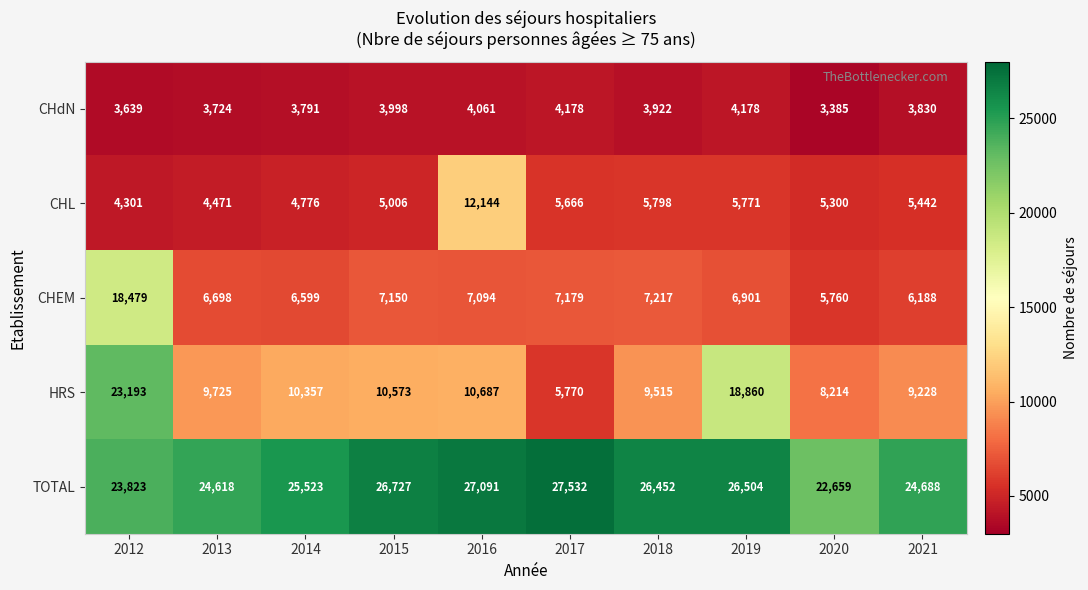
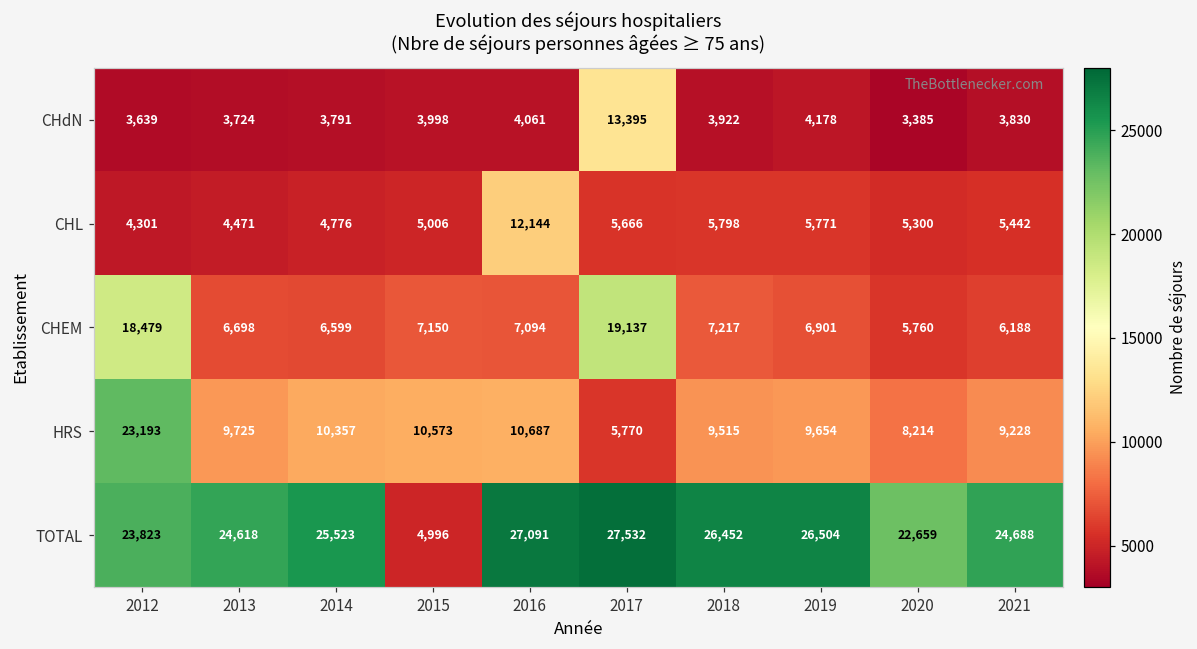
  {
    "CHdN": {
      "2012": "3,639",
      "2013": "3,724",
      "2014": "3,791",
      "2015": "3,998",
      "2016": "4,061",
-     "2017": "4,178",
+     "2017": "13,395",
      "2018": "3,922",
      "2019": "4,178",
      "2020": "3,385"
    },
    "CHL": {
      "2012": "4,301",
      "2013": "4,471",
      "2014": "4,776",
      "2015": "5,006",
      "2016": "12,144",
      "2017": "5,666",
      "2018": "5,798",
      "2019": "5,771",
      "2020": "5,300",
      "2021": "5,442"
    },
    "CHEM": {
      "2012": "18,479",
      "2013": "6,698",
      "2014": "6,599",
      "2015": "7,150",
      "2016": "7,094",
-     "2017": "7,179",
+     "2017": "19,137",
      "2018": "7,217",
      "2019": "6,901",
      "2020": "5,760",
      "2021": "6,188"
    },
    "HRS": {
      "2012": "23,193",
      "2013": "9,725",
      "2014": "10,357",
      "2015": "10,573",
      "2016": "10,687",
      "2017": "5,770",
      "2018": "9,515",
-     "2019": "18,860",
+     "2019": "9,654",
      "2020": "8,214",
      "2021": "9,228"
    },
    "TOTAL": {
      "2012": "23,823",
      "2013": "24,618",
      "2014": "25,523",
-     "2015": "26,727",
+     "2015": "4,996",
      "2016": "27,091",
      "2017": "27,532",
      "2018": "26,452",
      "2019": "26,504",
      "2020": "22,659",
      "2021": "24,688"
    }
  }
